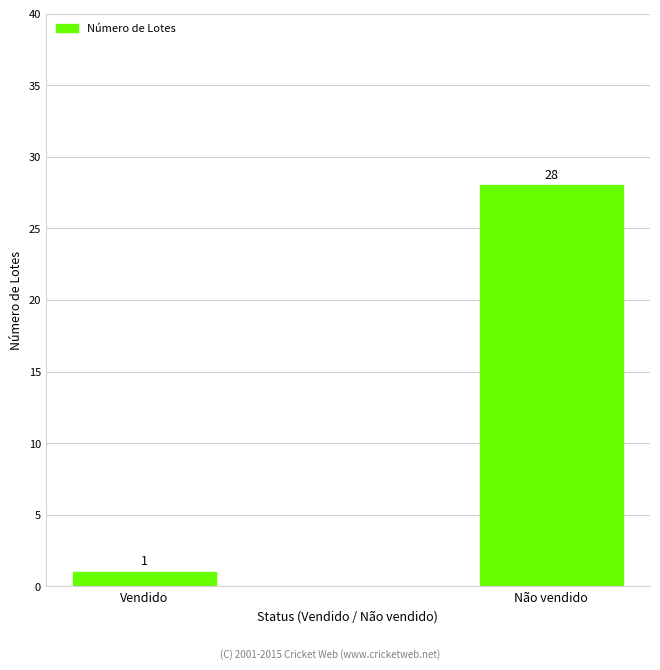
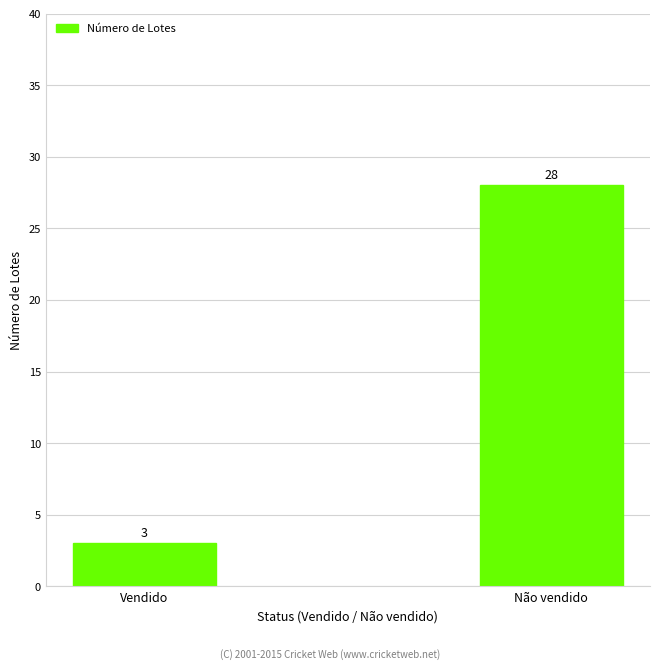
  {
-   "Vendido": 1,
+   "Vendido": 3,
    "Não vendido": 28
  }
